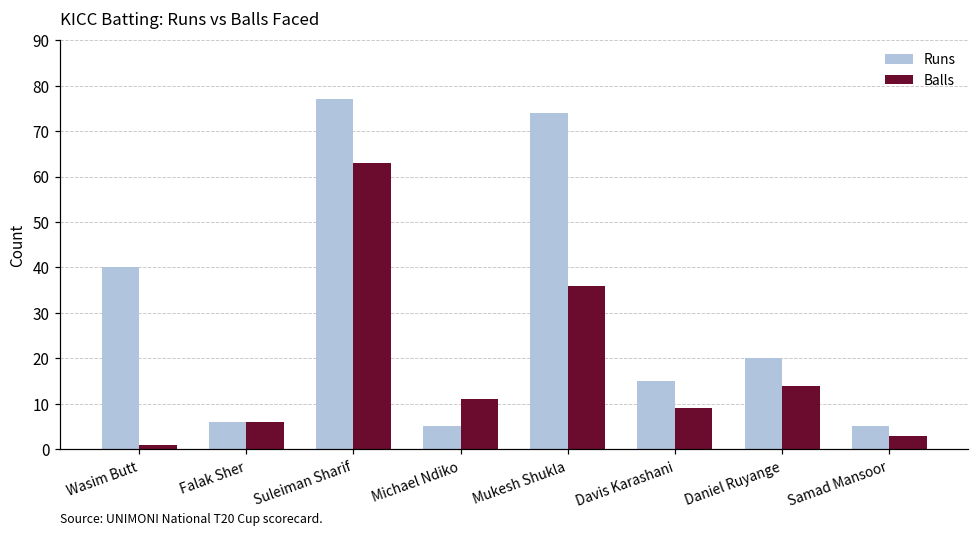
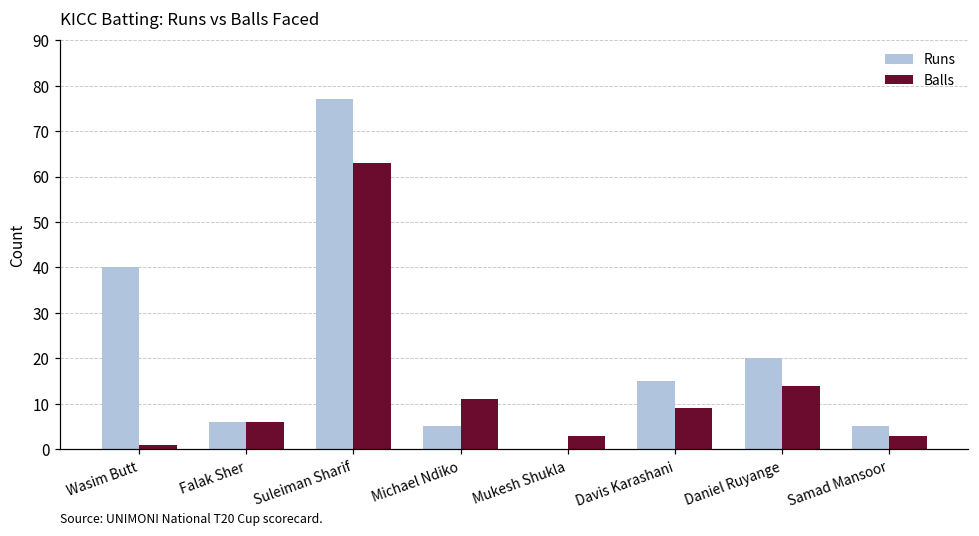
  {
    "Runs": {
      "Wasim Butt": 40,
      "Falak Sher": 6,
      "Suleiman Sharif": 77,
      "Michael Ndiko": 5,
-     "Mukesh Shukla": 74,
+     "Mukesh Shukla": 0,
      "Davis Karashani": 15,
      "Daniel Ruyange": 20,
      "Samad Mansoor": 5
    },
    "Balls": {
      "Wasim Butt": 1,
      "Falak Sher": 6,
      "Suleiman Sharif": 63,
      "Michael Ndiko": 11,
-     "Mukesh Shukla": 36,
+     "Mukesh Shukla": 3,
      "Davis Karashani": 9,
      "Daniel Ruyange": 14,
      "Samad Mansoor": 3
    }
  }
